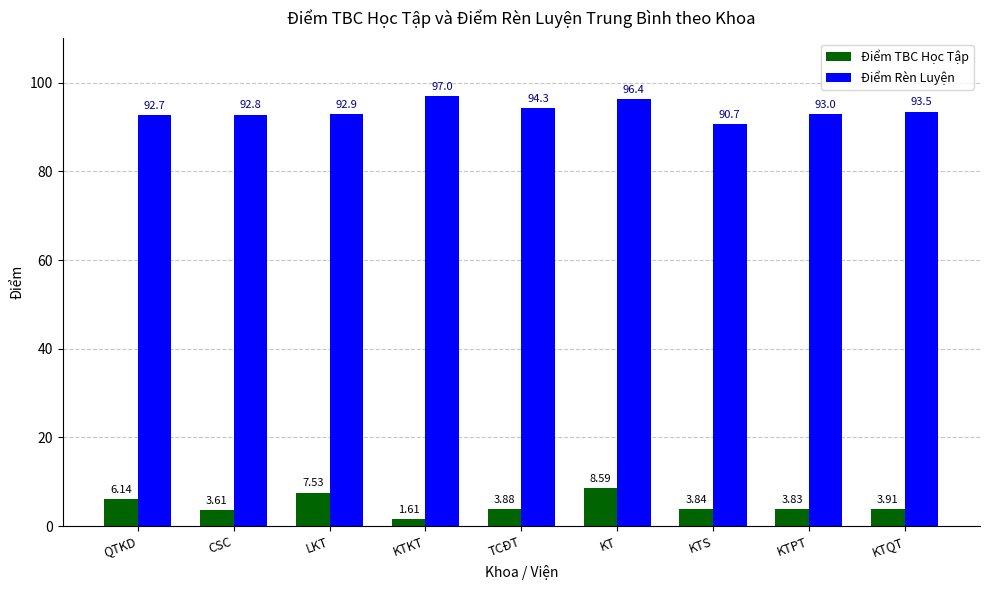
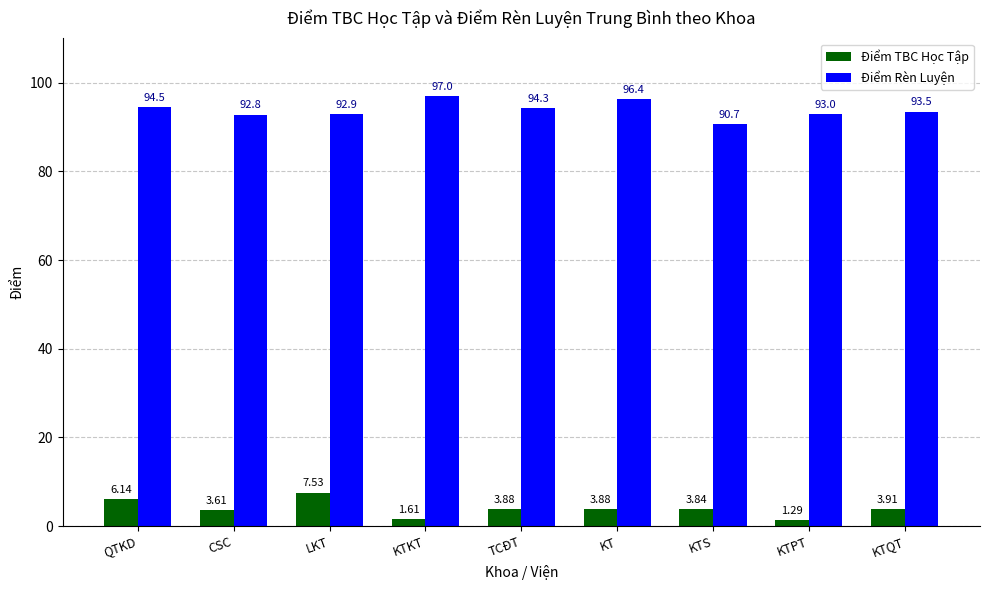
  {
    "Điểm TBC Học Tập": {
      "QTKD": 6.14,
      "CSC": 3.61,
      "LKT": 7.53,
      "KTKT": 1.61,
      "TCĐT": 3.88,
-     "KT": 8.59,
+     "KT": 3.88,
      "KTS": 3.84,
-     "KTPT": 3.83,
+     "KTPT": 1.29,
      "KTQT": 3.91
    },
    "Điểm Rèn Luyện": {
-     "QTKD": 92.7,
+     "QTKD": 94.5,
      "CSC": 92.8,
      "LKT": 92.9,
      "KTKT": 97.0,
      "TCĐT": 94.3,
      "KT": 96.4,
      "KTS": 90.7,
      "KTPT": 93.0,
      "KTQT": 93.5
    }
  }
